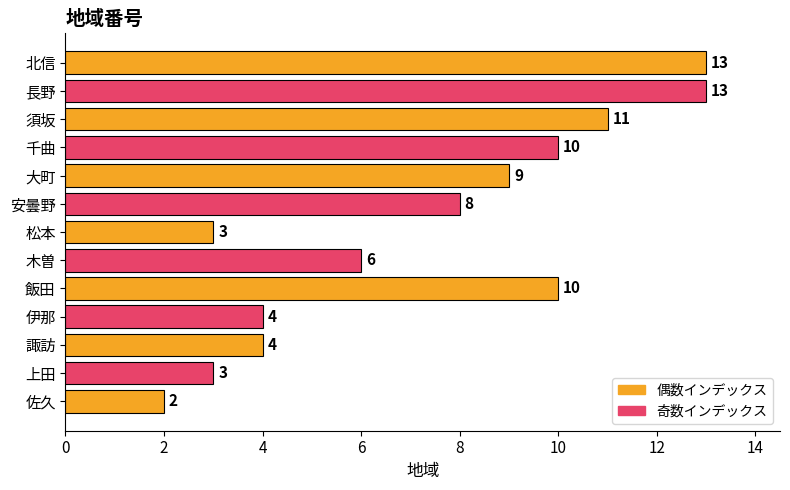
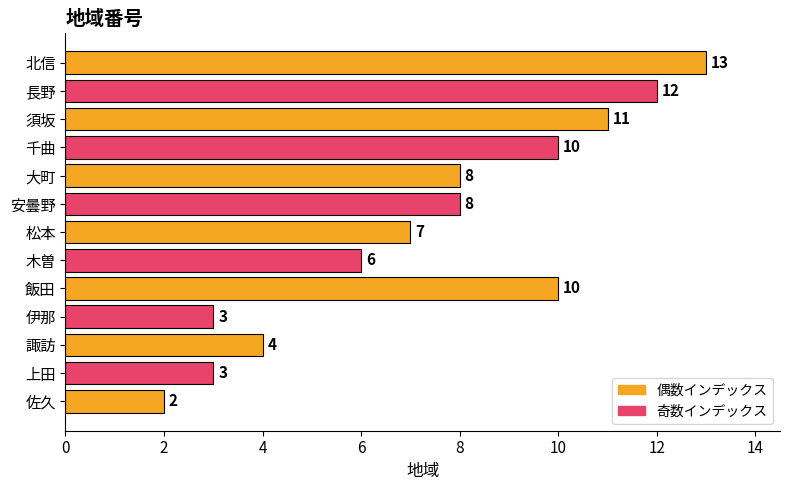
  {
    "北信": 13,
-   "長野": 13,
+   "長野": 12,
    "須坂": 11,
    "千曲": 10,
-   "大町": 9,
+   "大町": 8,
    "安曇野": 8,
-   "松本": 3,
+   "松本": 7,
    "木曽": 6,
    "飯田": 10,
-   "伊那": 4,
+   "伊那": 3,
    "諏訪": 4,
    "上田": 3,
    "佐久": 2
  }
